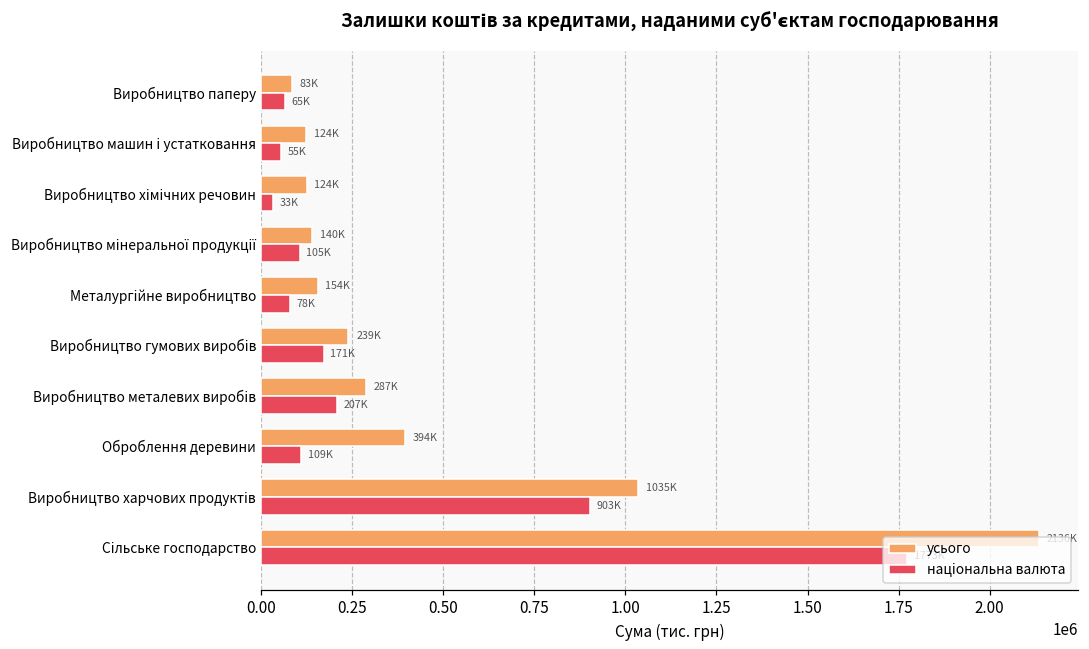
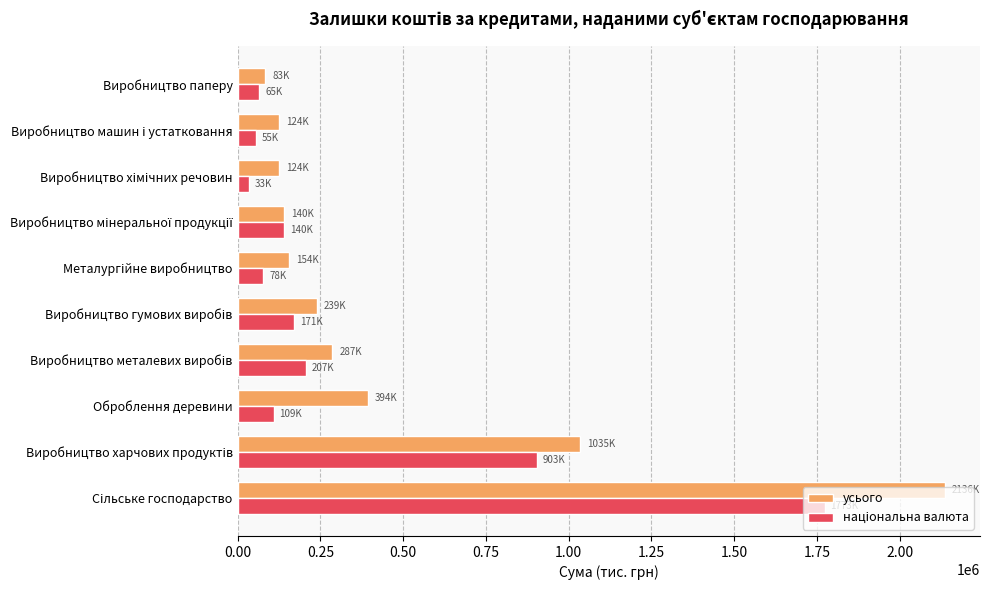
  {
    "усього": {
      "Виробництво паперу": "83K",
      "Виробництво машин і устатковання": "124K",
      "Виробництво хімічних речовин": "124K",
      "Виробництво мінеральної продукції": "140K",
      "Металургійне виробництво": "154K",
      "Виробництво гумових виробів": "239K",
      "Виробництво металевих виробів": "287K",
      "Оброблення деревини": "394K",
      "Виробництво харчових продуктів": "1035K"
    },
    "національна валюта": {
      "Виробництво паперу": "65K",
      "Виробництво машин і устатковання": "55K",
      "Виробництво хімічних речовин": "33K",
-     "Виробництво мінеральної продукції": "105K",
+     "Виробництво мінеральної продукції": "140K",
      "Металургійне виробництво": "78K",
      "Виробництво гумових виробів": "171K",
      "Виробництво металевих виробів": "207K",
      "Оброблення деревини": "109K",
      "Виробництво харчових продуктів": "903K"
    }
  }
